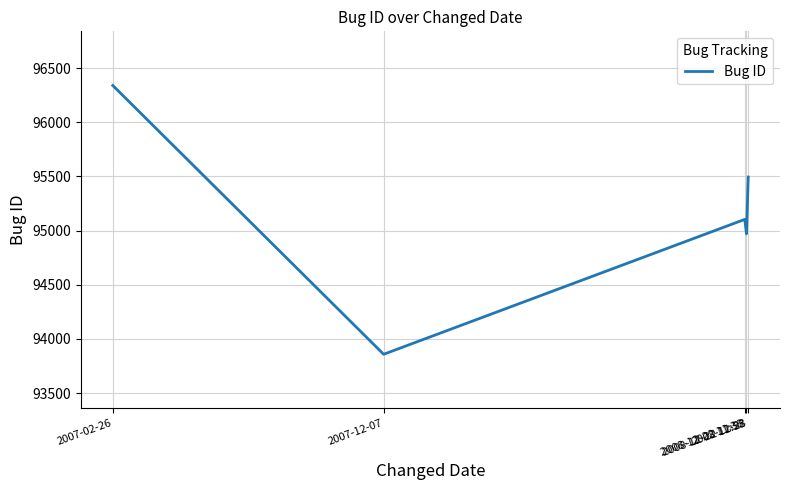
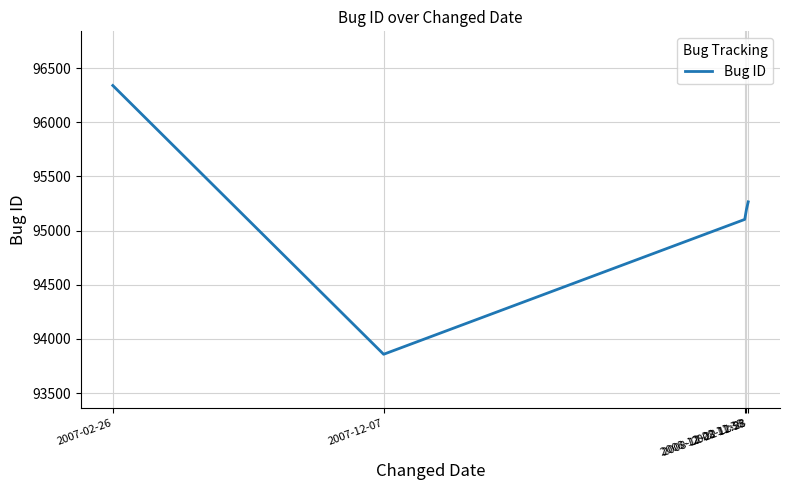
  {
    "2007-02-26": 96340,
    "2007-12-07": 93860,
    "2008-12-22 11:38": 95100,
-   "2008-12-22 11:58": 94970,
-   "2008-12-23": 95490
+   "2008-12-22 11:58": 95200,
+   "2008-12-23": 95270
  }
